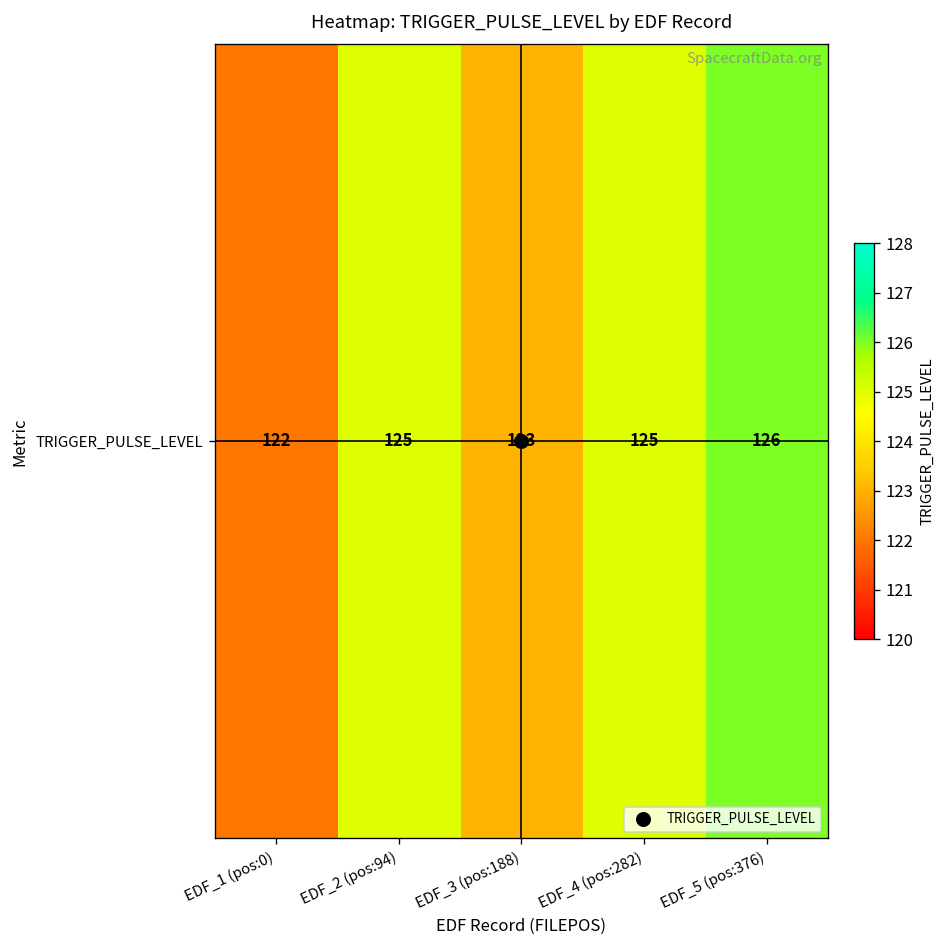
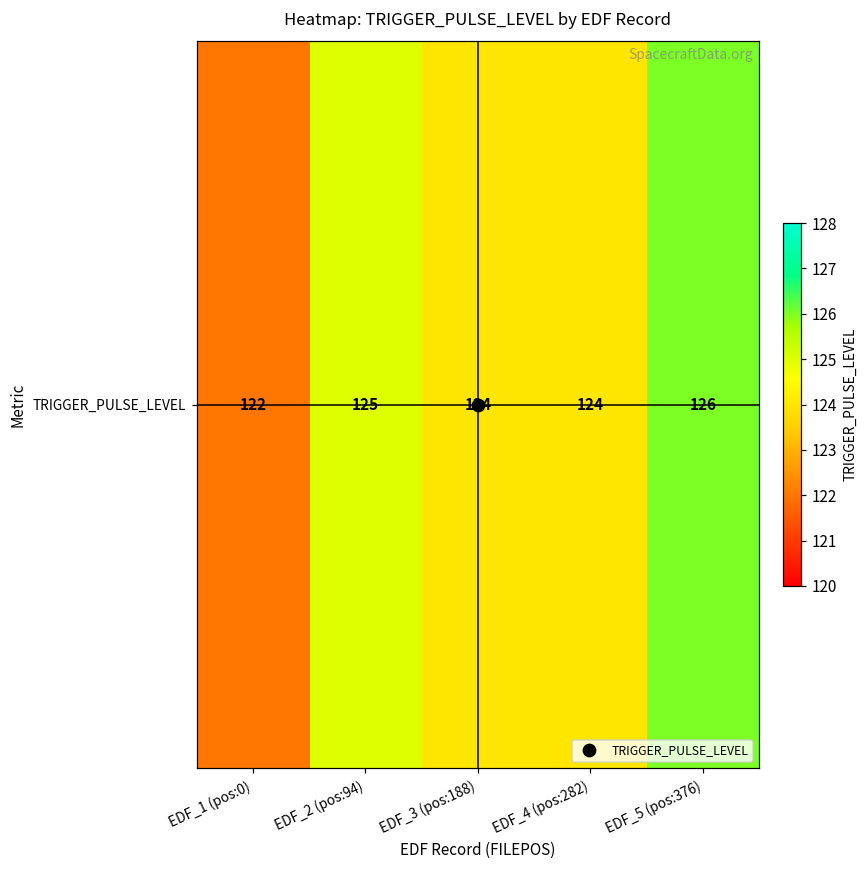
  {
    "TRIGGER_PULSE_LEVEL": {
      "EDF_1 (pos:0)": 122,
      "EDF_2 (pos:94)": 125,
-     "EDF_3 (pos:188)": 123,
-     "EDF_4 (pos:282)": 125
+     "EDF_3 (pos:188)": 124,
+     "EDF_4 (pos:282)": 124
    }
  }
